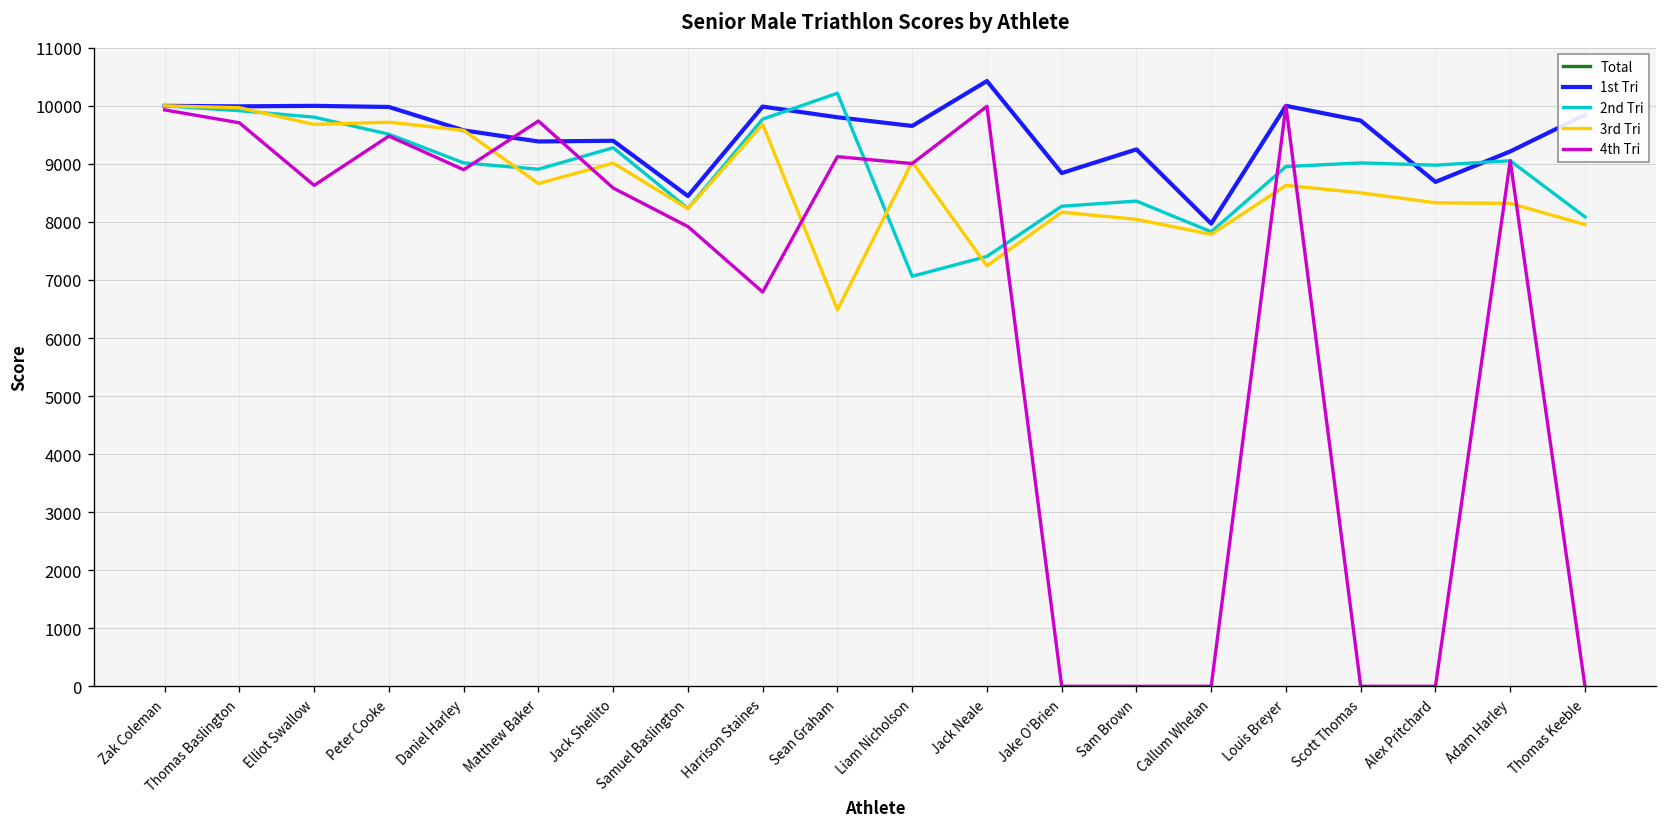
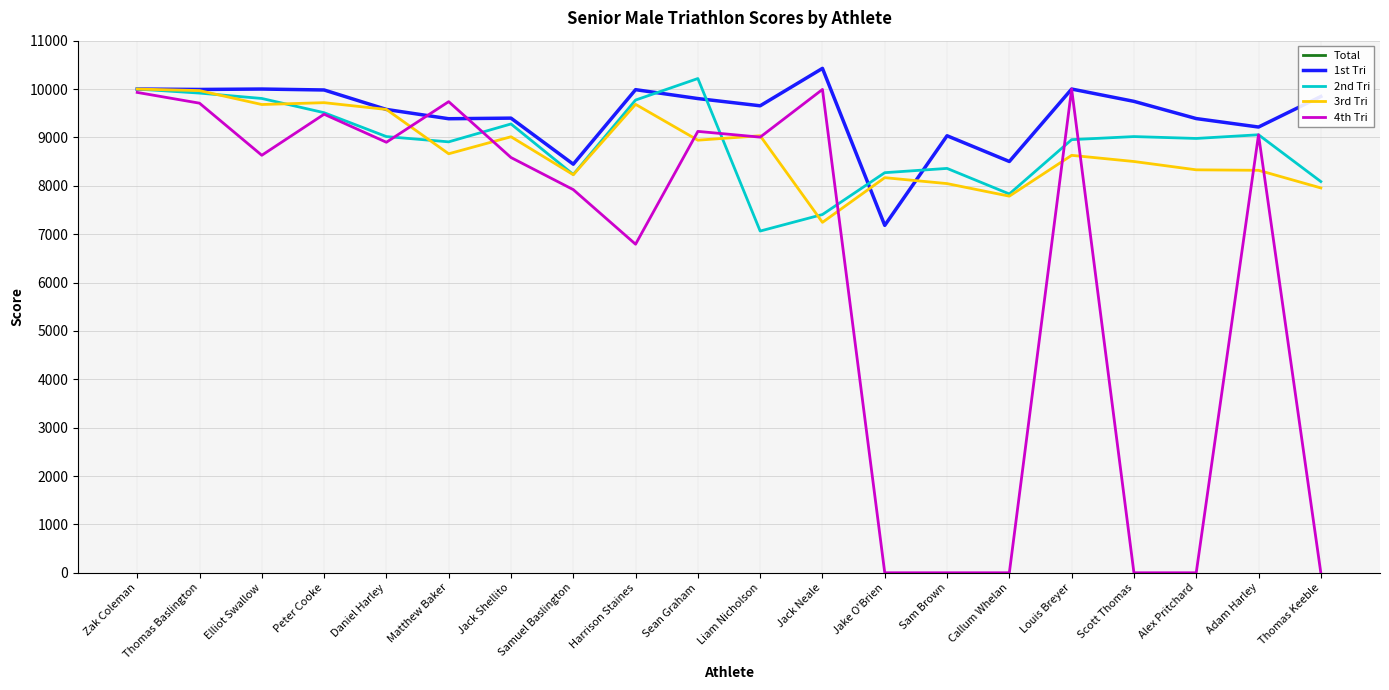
  {
    "1st Tri": {
      "Elliot Swallow": 10000,
      "Peter Cooke": 10000,
      "Matthew Baker": 9400,
      "Jack Shellito": 9400,
      "Samuel Baslington": 8400,
      "Harrison Staines": 10000,
      "Sean Graham": 9800,
      "Liam Nicholson": 9700,
      "Jack Neale": 10400,
-     "Jake O'Brien": 8800,
-     "Sam Brown": 9200,
-     "Callum Whelan": 8000,
+     "Jake O'Brien": 7200,
+     "Sam Brown": 9000,
+     "Callum Whelan": 8500,
      "Scott Thomas": 9700,
-     "Alex Pritchard": 8700,
+     "Alex Pritchard": 9400,
      "Adam Harley": 9200
    },
    "2nd Tri": {
      "Elliot Swallow": 9800,
      "Daniel Harley": 9000,
      "Matthew Baker": 8900,
      "Jack Shellito": 9300,
      "Harrison Staines": 9800,
      "Sean Graham": 10200,
      "Liam Nicholson": 7100,
      "Jack Neale": 7400,
      "Jake O'Brien": 8300,
      "Sam Brown": 8400,
      "Louis Breyer": 9000,
      "Scott Thomas": 9000,
      "Alex Pritchard": 9000,
      "Thomas Keeble": 8100
    },
    "3rd Tri": {
      "Elliot Swallow": 9700,
      "Peter Cooke": 9700,
      "Matthew Baker": 8700,
      "Jack Shellito": 9000,
      "Harrison Staines": 9700,
-     "Sean Graham": 6500,
+     "Sean Graham": 8900,
      "Jack Neale": 7200,
      "Jake O'Brien": 8200,
      "Sam Brown": 8000,
      "Louis Breyer": 8600,
      "Scott Thomas": 8500,
      "Alex Pritchard": 8300,
      "Adam Harley": 8300,
      "Thomas Keeble": 8000
    },
    "4th Tri": {
      "Zak Coleman": 9900,
      "Thomas Baslington": 9700,
      "Elliot Swallow": 8600,
      "Daniel Harley": 8900,
      "Matthew Baker": 9700,
      "Jack Shellito": 8600,
      "Samuel Baslington": 7900,
      "Harrison Staines": 6800,
      "Sean Graham": 9100,
      "Jack Neale": 10000,
      "Jake O'Brien": 0,
      "Sam Brown": 0,
      "Callum Whelan": 0,
      "Scott Thomas": 0,
      "Alex Pritchard": 0,
      "Thomas Keeble": 0
    }
  }
